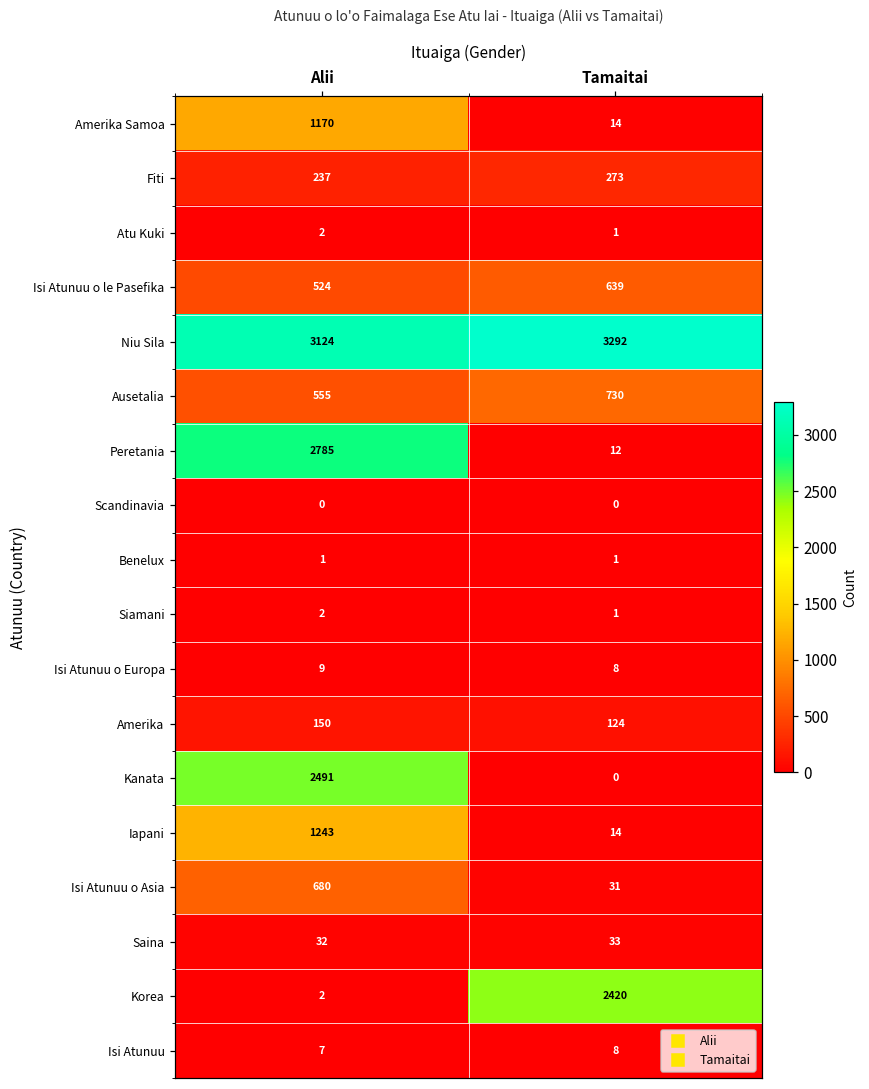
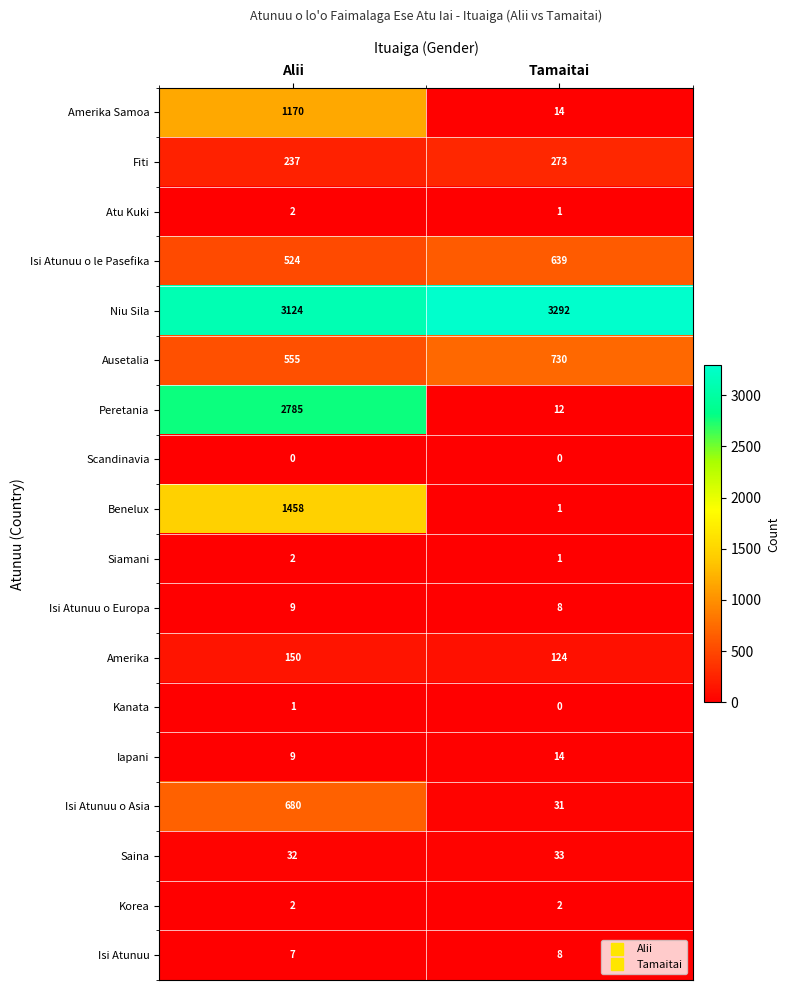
  {
    "Amerika Samoa": {
      "Alii": 1170,
      "Tamaitai": 14
    },
    "Fiti": {
      "Alii": 237,
      "Tamaitai": 273
    },
    "Atu Kuki": {
      "Alii": 2,
      "Tamaitai": 1
    },
    "Isi Atunuu o le Pasefika": {
      "Alii": 524,
      "Tamaitai": 639
    },
    "Niu Sila": {
      "Alii": 3124,
      "Tamaitai": 3292
    },
    "Ausetalia": {
      "Alii": 555,
      "Tamaitai": 730
    },
    "Peretania": {
      "Alii": 2785,
      "Tamaitai": 12
    },
    "Scandinavia": {
      "Alii": 0,
      "Tamaitai": 0
    },
    "Benelux": {
-     "Alii": 1,
+     "Alii": 1458,
      "Tamaitai": 1
    },
    "Siamani": {
      "Alii": 2,
      "Tamaitai": 1
    },
    "Isi Atunuu o Europa": {
      "Alii": 9,
      "Tamaitai": 8
    },
    "Amerika": {
      "Alii": 150,
      "Tamaitai": 124
    },
    "Kanata": {
-     "Alii": 2491,
+     "Alii": 1,
      "Tamaitai": 0
    },
    "Iapani": {
-     "Alii": 1243,
+     "Alii": 9,
      "Tamaitai": 14
    },
    "Isi Atunuu o Asia": {
      "Alii": 680,
      "Tamaitai": 31
    },
    "Saina": {
      "Alii": 32,
      "Tamaitai": 33
    },
    "Korea": {
      "Alii": 2,
-     "Tamaitai": 2420
+     "Tamaitai": 2
    },
    "Isi Atunuu": {
      "Alii": 7,
      "Tamaitai": 8
    }
  }
